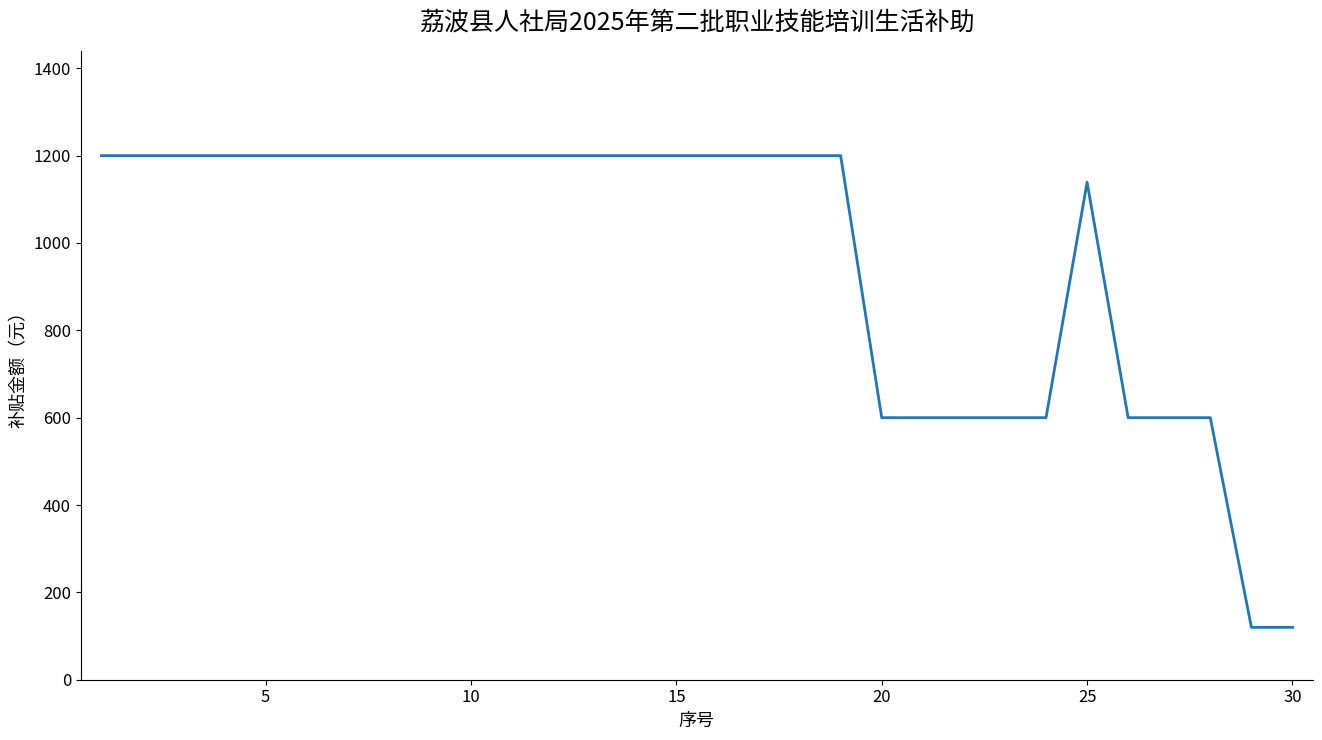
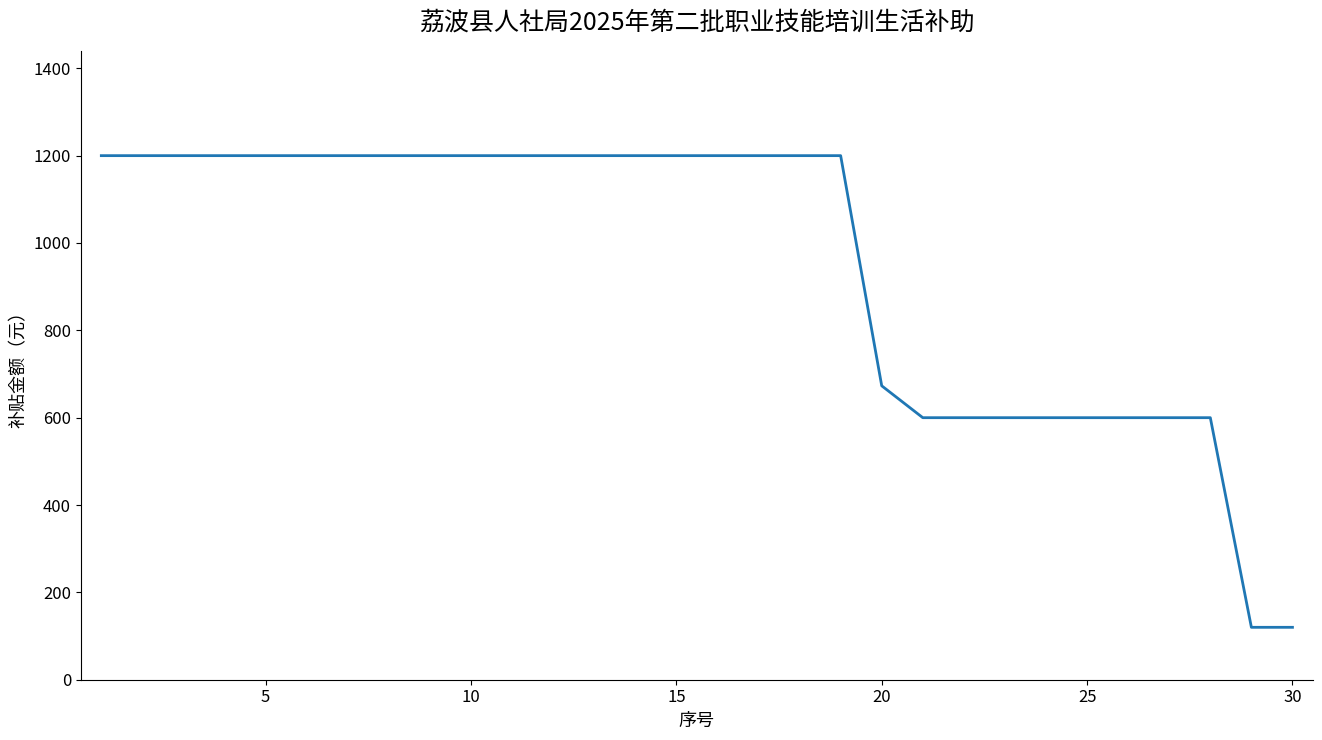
  {
    "5": 1200,
    "10": 1200,
    "15": 1200,
-   "20": 600,
-   "25": 1140,
+   "20": 670,
+   "25": 600,
    "30": 120
  }
